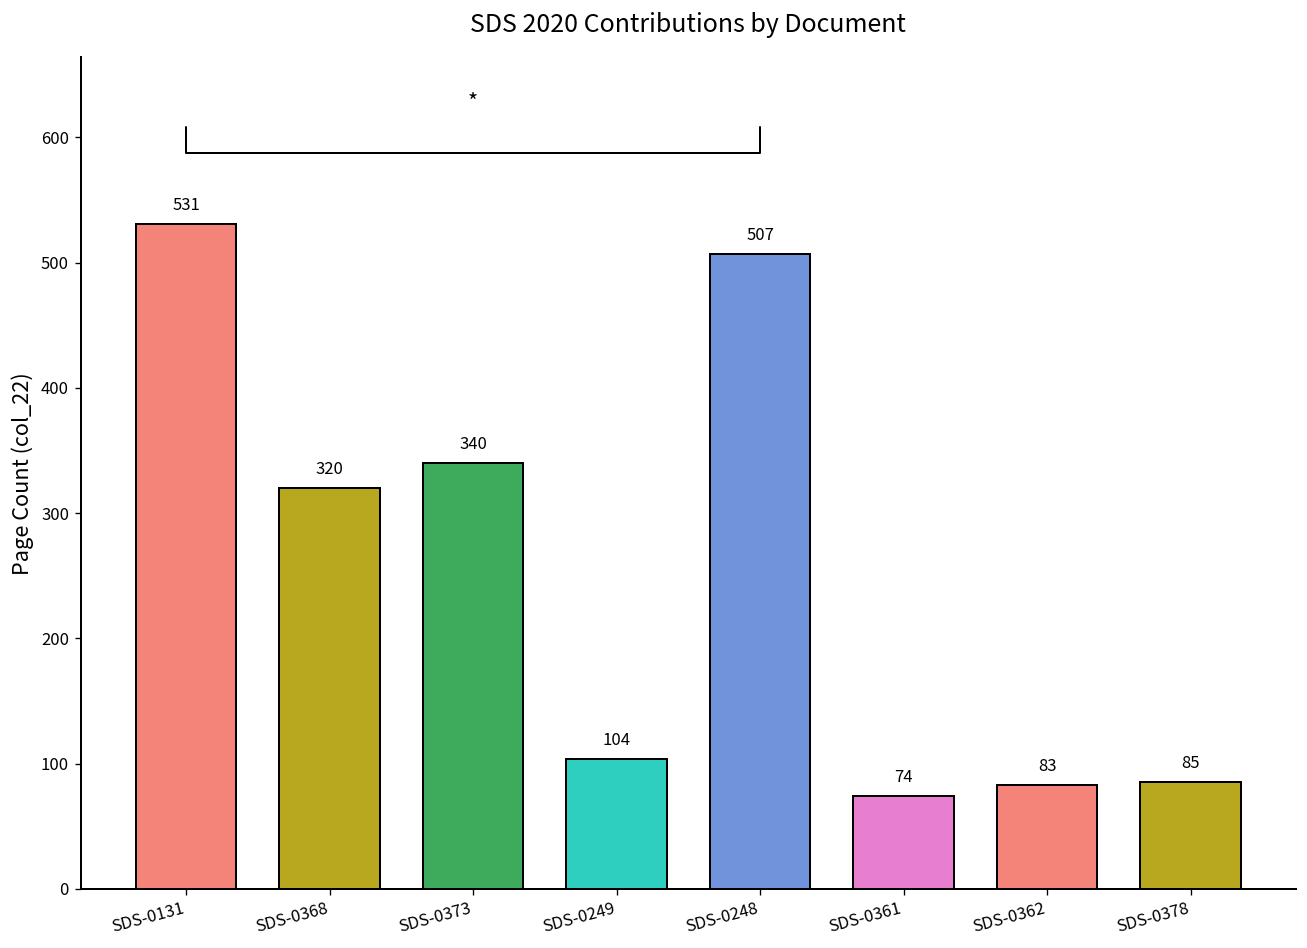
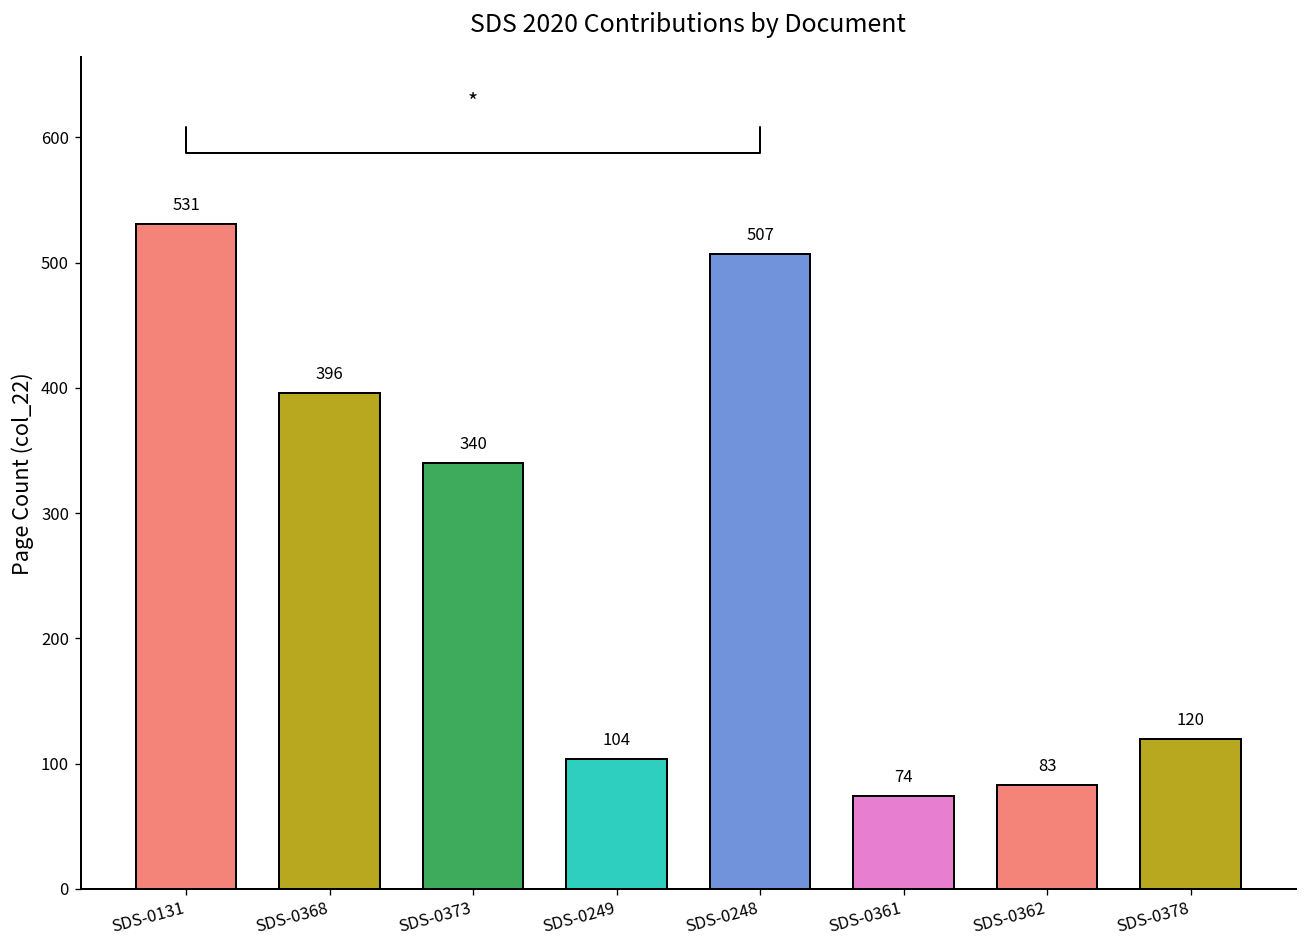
  {
    "SDS-0131": 531,
-   "SDS-0368": 320,
+   "SDS-0368": 396,
    "SDS-0373": 340,
    "SDS-0249": 104,
    "SDS-0248": 507,
    "SDS-0361": 74,
    "SDS-0362": 83,
-   "SDS-0378": 85
+   "SDS-0378": 120
  }
